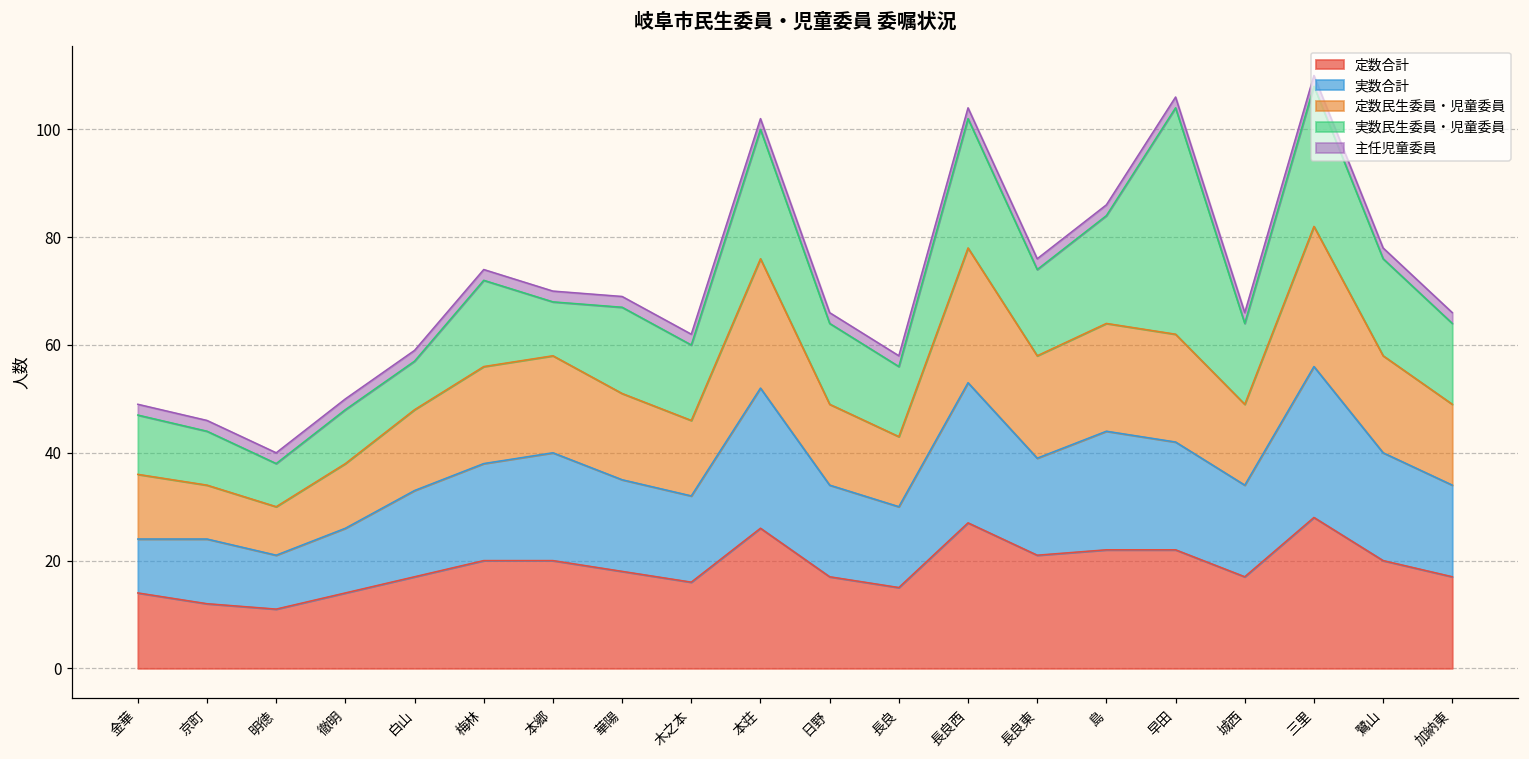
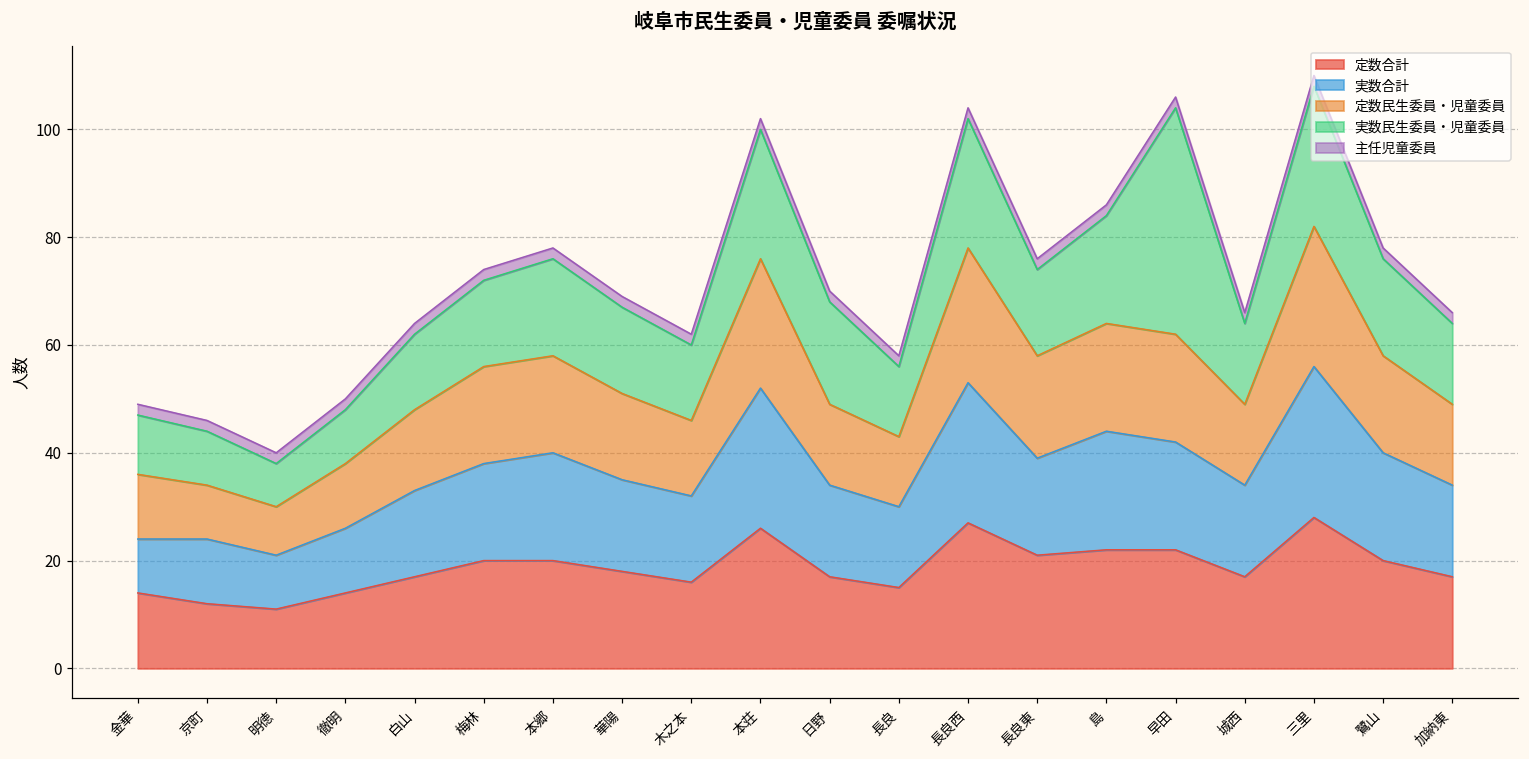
  {
    "実数合計": {
      "金華": 10,
      "京町": 12,
      "明徳": 10,
      "徹明": 12,
      "白山": 16,
      "梅林": 18,
      "本郷": 20,
      "華陽": 17,
      "木之本": 16,
      "本荘": 26,
      "日野": 17,
      "長良": 15,
      "長良西": 26,
      "長良東": 18,
      "島": 22,
      "早田": 20,
      "城西": 17,
      "三里": 28,
      "鷺山": 20,
      "加納東": 17
    },
    "実数民生委員・児童委員": {
      "金華": 11,
      "京町": 10,
      "明徳": 8,
      "徹明": 10,
-     "白山": 9,
+     "白山": 14,
      "梅林": 16,
-     "本郷": 10,
+     "本郷": 18,
      "華陽": 16,
      "木之本": 14,
      "本荘": 24,
-     "日野": 15,
+     "日野": 19,
      "長良": 13,
      "長良西": 24,
      "長良東": 16,
      "島": 20,
      "早田": 42,
      "城西": 15,
      "鷺山": 18,
      "加納東": 15
    },
    "主任児童委員": {
      "金華": 2,
      "京町": 2,
      "明徳": 2,
      "徹明": 2,
      "白山": 2,
      "梅林": 2,
      "本郷": 2,
      "華陽": 2,
      "木之本": 2,
      "本荘": 2,
      "日野": 2,
      "長良": 2,
      "長良西": 2,
      "長良東": 2,
      "島": 2,
      "早田": 2,
      "城西": 2,
      "鷺山": 2,
      "加納東": 2
    }
  }
